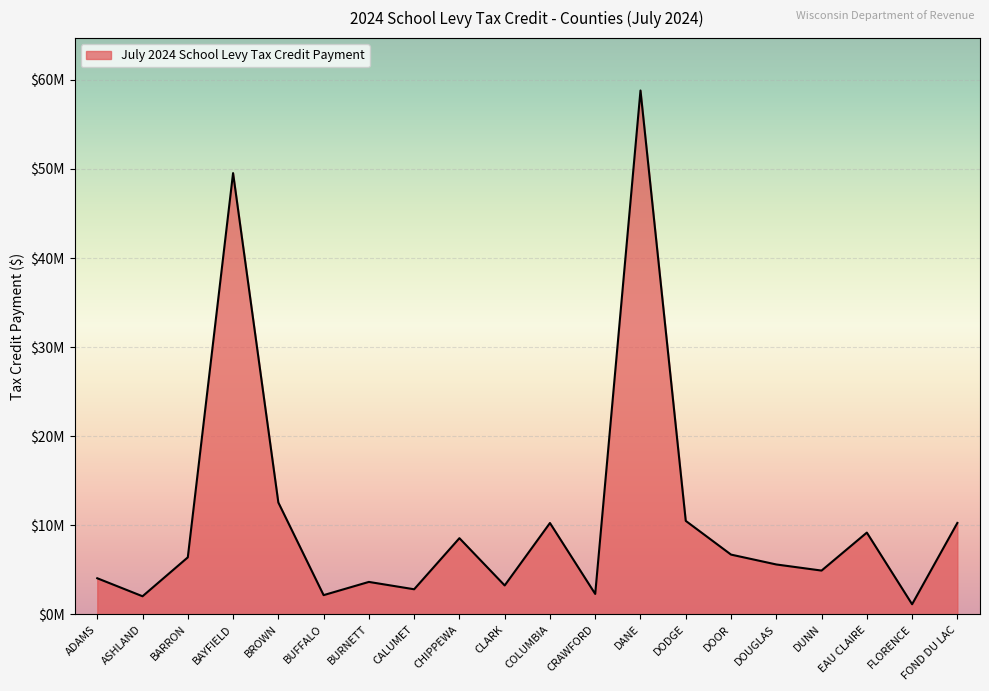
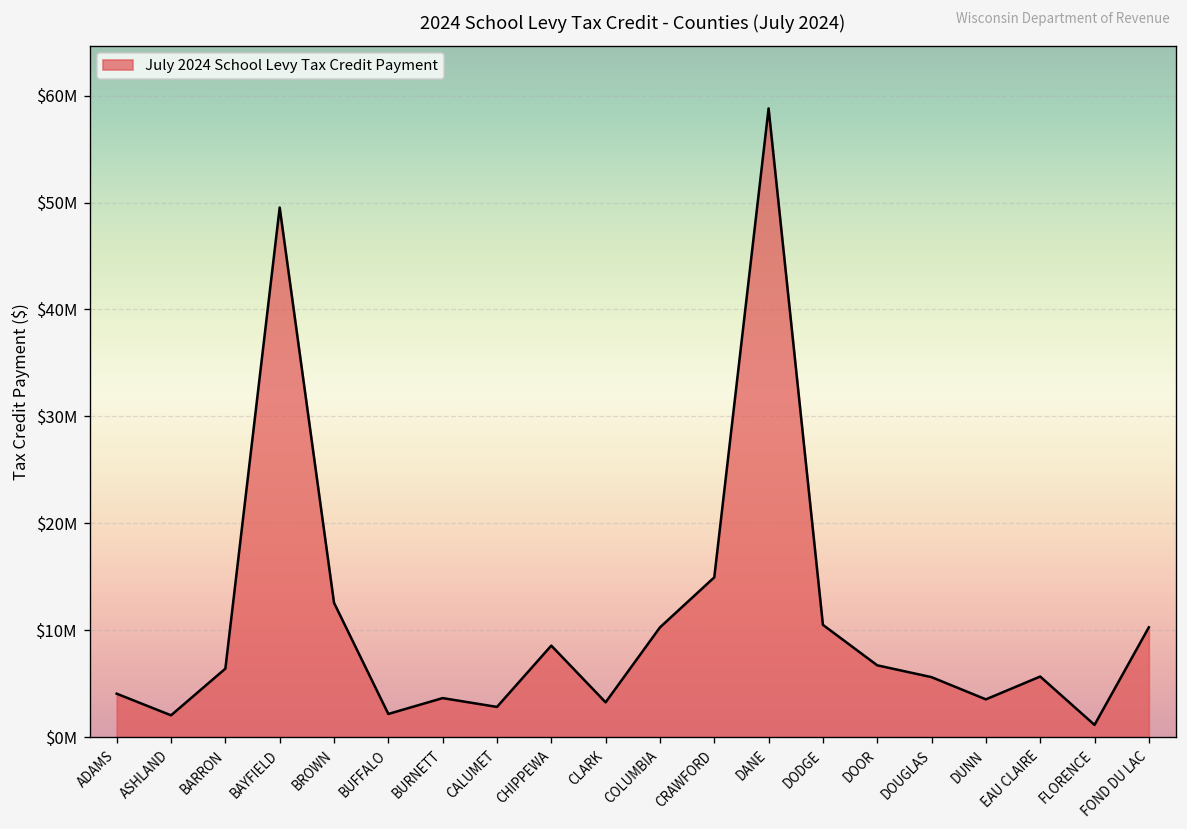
  {
    "ADAMS": "$4000000",
    "ASHLAND": "$2000000",
    "BARRON": "$6000000",
    "BAYFIELD": "$50000000",
    "BROWN": "$13000000",
    "BUFFALO": "$2000000",
    "BURNETT": "$4000000",
    "CALUMET": "$3000000",
    "CHIPPEWA": "$9000000",
    "CLARK": "$3000000",
    "COLUMBIA": "$10000000",
-   "CRAWFORD": "$2000000",
+   "CRAWFORD": "$15000000",
    "DANE": "$59000000",
    "DODGE": "$11000000",
    "DOOR": "$7000000",
    "DOUGLAS": "$6000000",
-   "DUNN": "$5000000",
-   "EAU CLAIRE": "$9000000",
+   "DUNN": "$4000000",
+   "EAU CLAIRE": "$6000000",
    "FLORENCE": "$1000000",
    "FOND DU LAC": "$10000000"
  }
